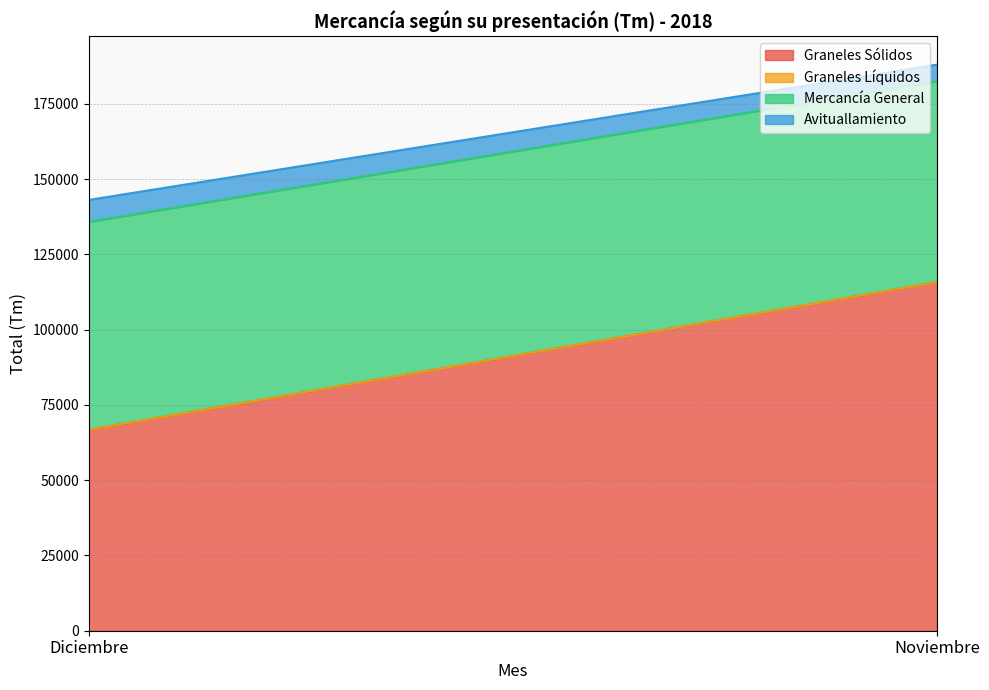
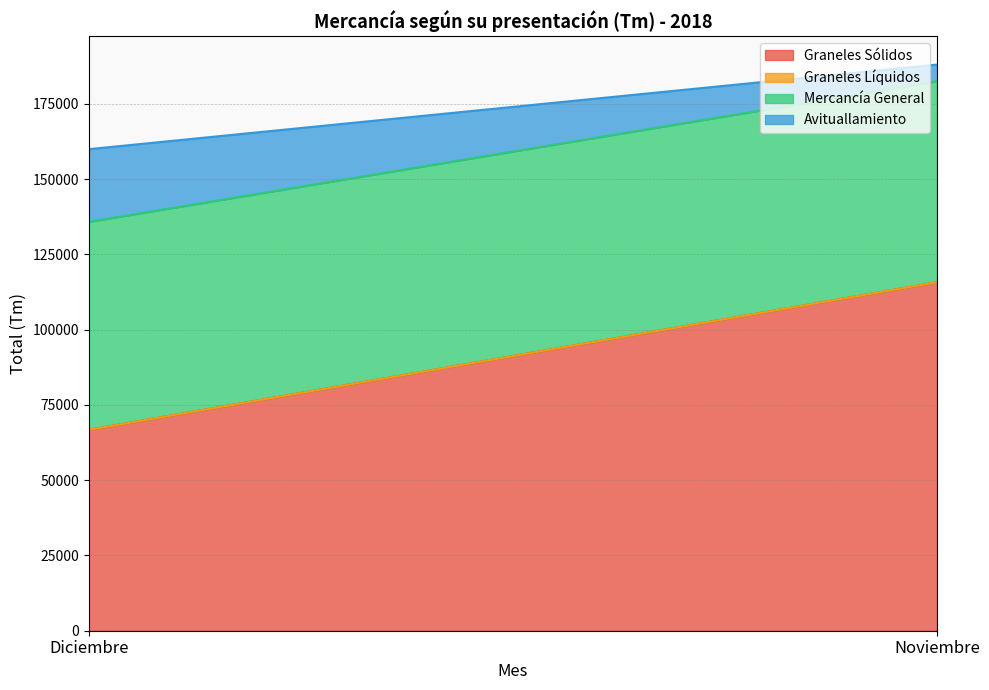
  {
    "Graneles Líquidos": {
      "Diciembre": 67000,
      "Noviembre": 116000
    },
    "Mercancía General": {
      "Diciembre": 69000,
      "Noviembre": 67000
    },
    "Avituallamiento": {
-     "Diciembre": 7000,
+     "Diciembre": 24000,
      "Noviembre": 6000
    }
  }
